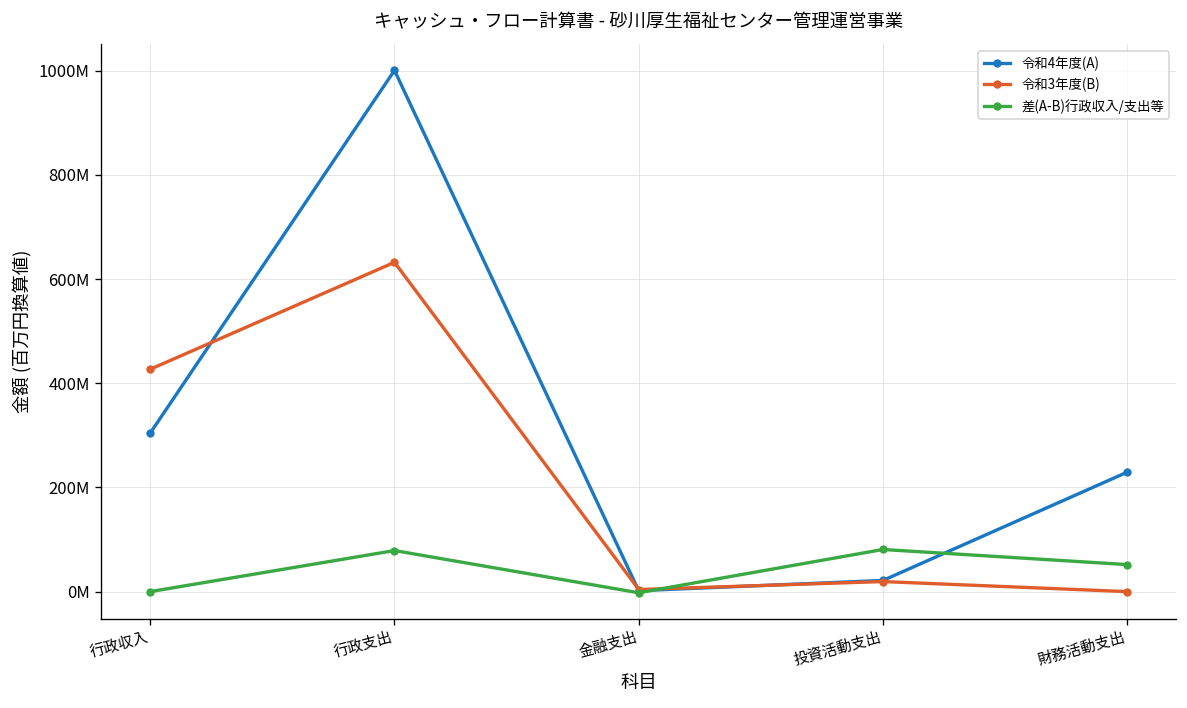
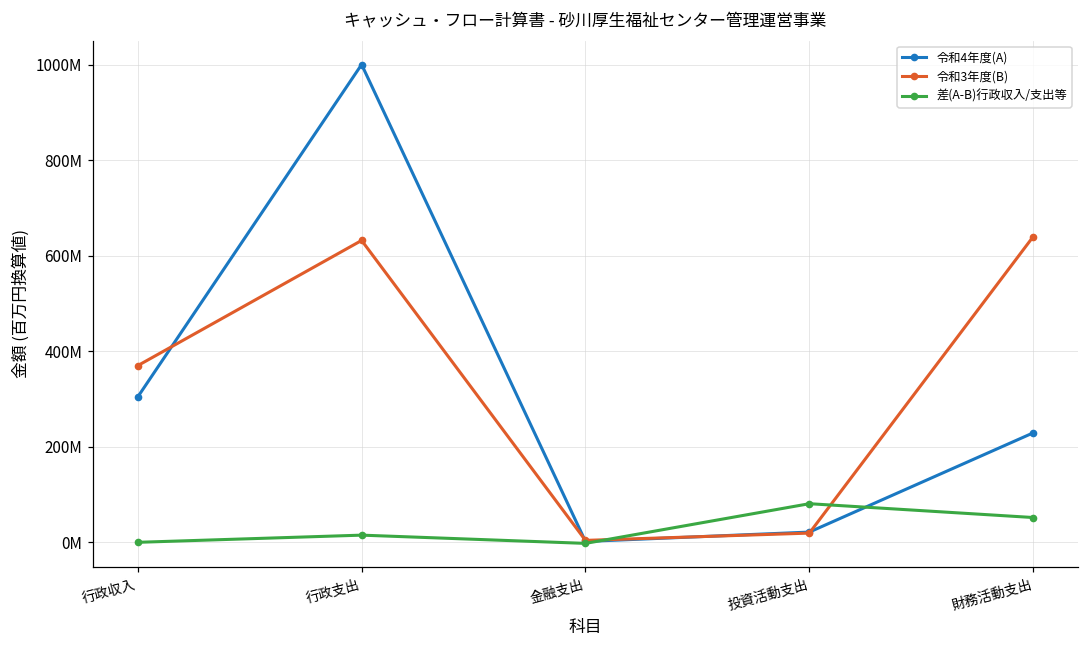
  {
    "令和4年度(A)": {
      "行政収入": 300000000,
      "行政支出": 1000000000,
      "財務活動支出": 230000000
    },
    "令和3年度(B)": {
-     "行政収入": 430000000,
+     "行政収入": 370000000,
      "行政支出": 630000000,
-     "財務活動支出": 0
+     "財務活動支出": 640000000
    },
    "差(A-B)行政収入/支出等": {
      "行政収入": 0,
-     "行政支出": 80000000,
+     "行政支出": 20000000,
      "投資活動支出": 80000000,
      "財務活動支出": 50000000
    }
  }
